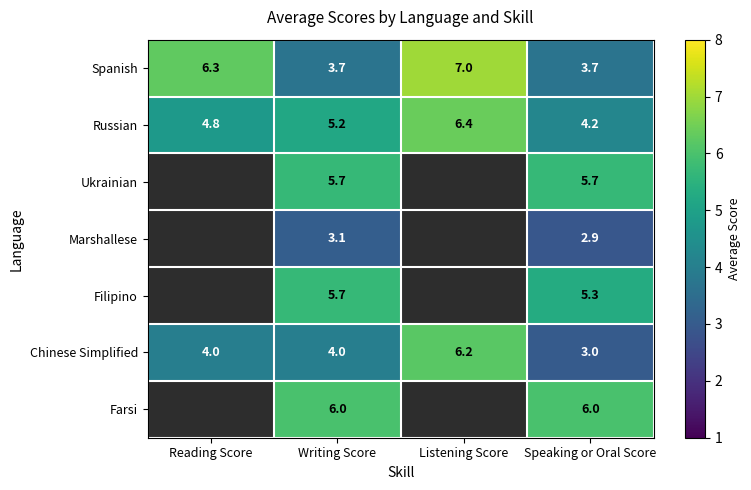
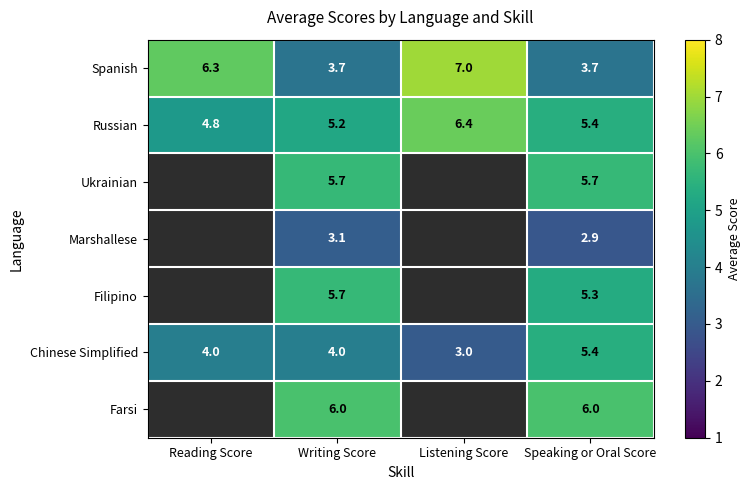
  {
    "Spanish": {
      "Reading Score": 6.3,
      "Writing Score": 3.7,
      "Listening Score": 7.0,
      "Speaking or Oral Score": 3.7
    },
    "Russian": {
      "Reading Score": 4.8,
      "Writing Score": 5.2,
      "Listening Score": 6.4,
-     "Speaking or Oral Score": 4.2
+     "Speaking or Oral Score": 5.4
    },
    "Ukrainian": {
      "Writing Score": 5.7,
      "Speaking or Oral Score": 5.7
    },
    "Marshallese": {
      "Writing Score": 3.1,
      "Speaking or Oral Score": 2.9
    },
    "Filipino": {
      "Writing Score": 5.7,
      "Speaking or Oral Score": 5.3
    },
    "Chinese Simplified": {
      "Reading Score": 4.0,
      "Writing Score": 4.0,
-     "Listening Score": 6.2,
-     "Speaking or Oral Score": 3.0
+     "Listening Score": 3.0,
+     "Speaking or Oral Score": 5.4
    },
    "Farsi": {
      "Writing Score": 6.0,
      "Speaking or Oral Score": 6.0
    }
  }
